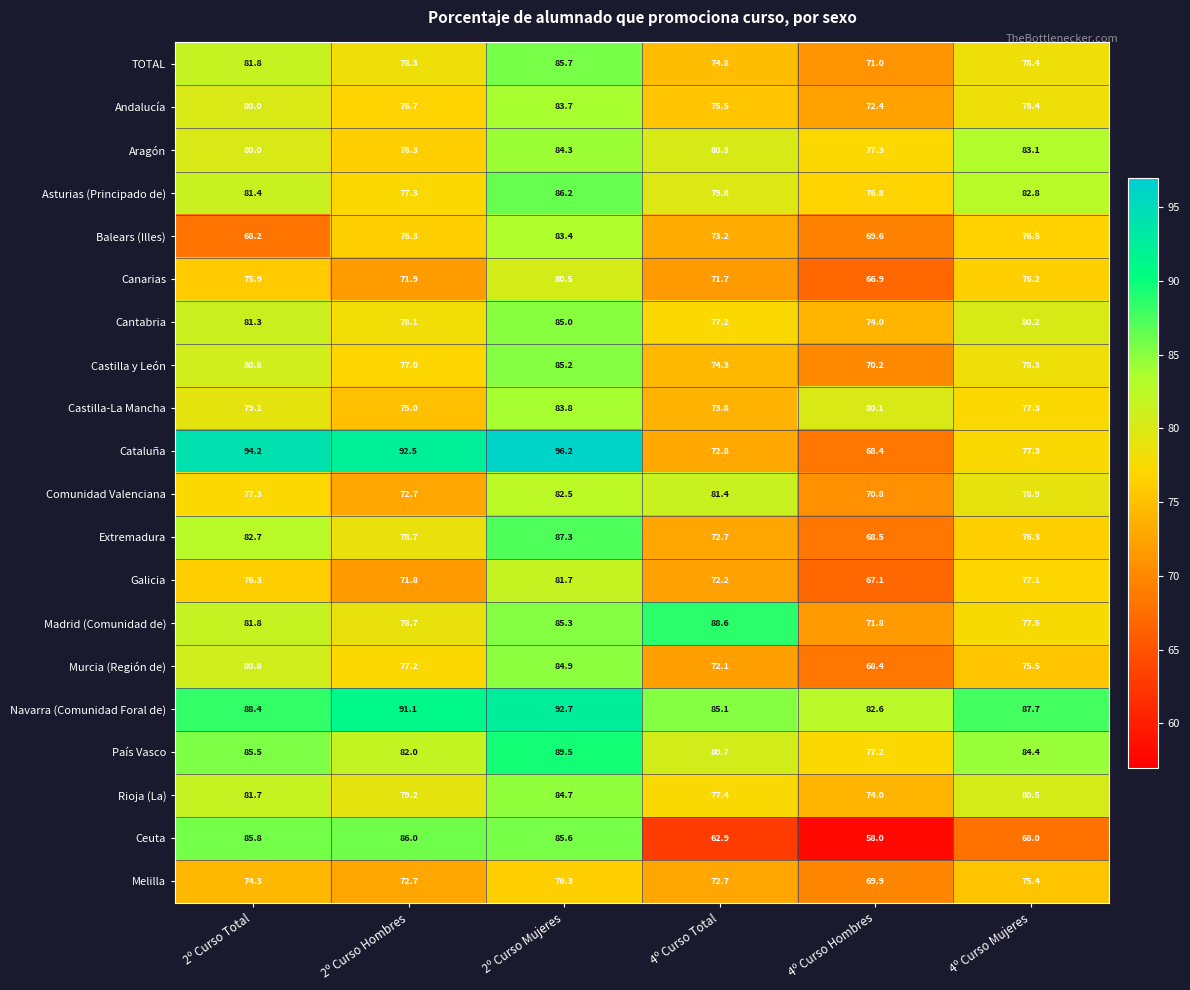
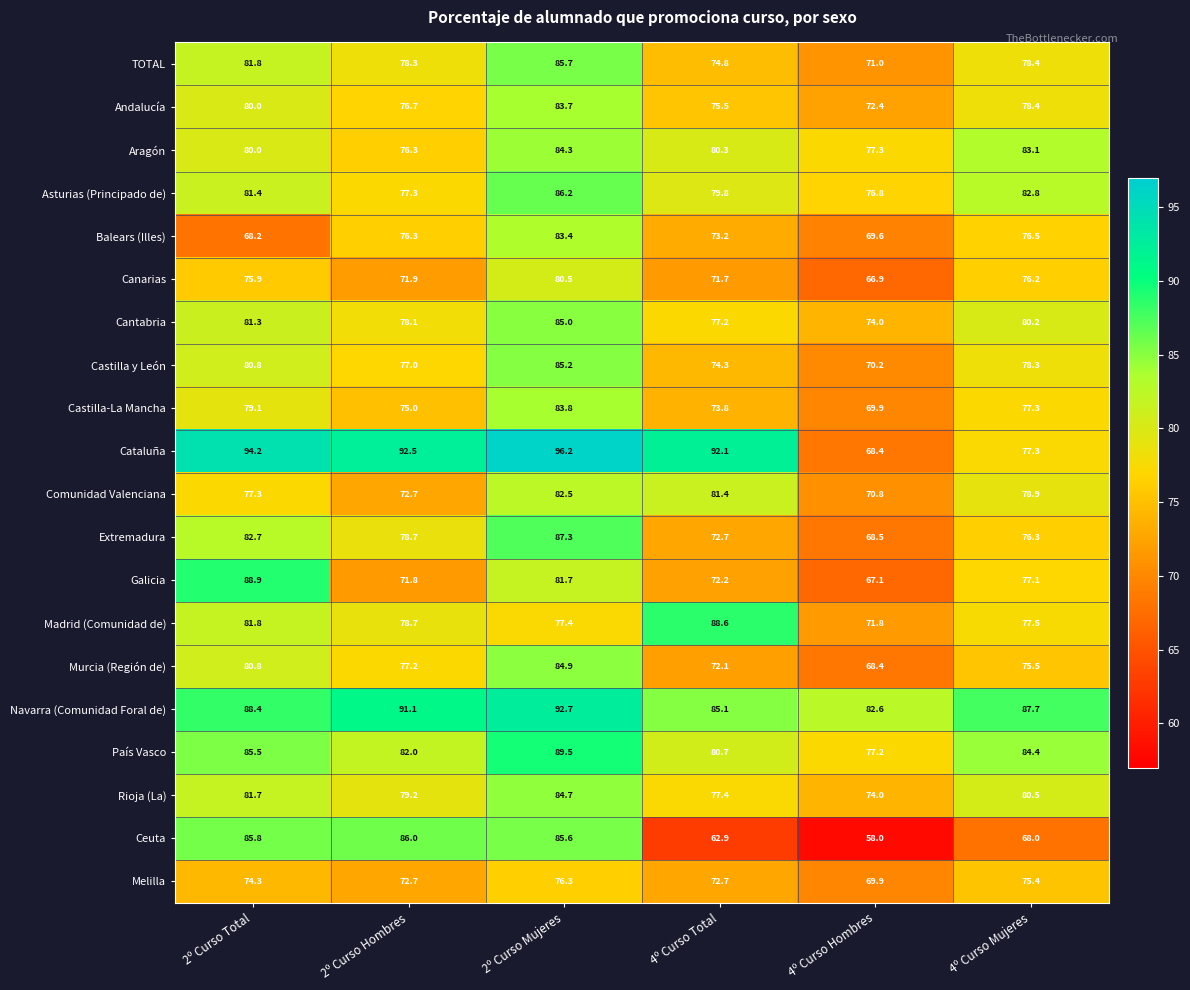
  {
    "TOTAL": {
      "2º Curso Total": 81.8,
      "2º Curso Hombres": 78.3,
      "2º Curso Mujeres": 85.7,
      "4º Curso Total": 74.8,
      "4º Curso Hombres": 71.0,
      "4º Curso Mujeres": 78.4
    },
    "Andalucía": {
      "2º Curso Total": 80.0,
      "2º Curso Hombres": 76.7,
      "2º Curso Mujeres": 83.7,
      "4º Curso Total": 75.5,
      "4º Curso Hombres": 72.4,
      "4º Curso Mujeres": 78.4
    },
    "Aragón": {
      "2º Curso Total": 80.0,
      "2º Curso Hombres": 76.3,
      "2º Curso Mujeres": 84.3,
      "4º Curso Total": 80.3,
      "4º Curso Hombres": 77.3,
      "4º Curso Mujeres": 83.1
    },
    "Asturias (Principado de)": {
      "2º Curso Total": 81.4,
      "2º Curso Hombres": 77.3,
      "2º Curso Mujeres": 86.2,
      "4º Curso Total": 79.8,
      "4º Curso Hombres": 76.8,
      "4º Curso Mujeres": 82.8
    },
    "Balears (Illes)": {
      "2º Curso Total": 68.2,
      "2º Curso Hombres": 76.3,
      "2º Curso Mujeres": 83.4,
      "4º Curso Total": 73.2,
      "4º Curso Hombres": 69.6,
      "4º Curso Mujeres": 76.5
    },
    "Canarias": {
      "2º Curso Total": 75.9,
      "2º Curso Hombres": 71.9,
      "2º Curso Mujeres": 80.5,
      "4º Curso Total": 71.7,
      "4º Curso Hombres": 66.9,
      "4º Curso Mujeres": 76.2
    },
    "Cantabria": {
      "2º Curso Total": 81.3,
      "2º Curso Hombres": 78.1,
      "2º Curso Mujeres": 85.0,
      "4º Curso Total": 77.2,
      "4º Curso Hombres": 74.0,
      "4º Curso Mujeres": 80.2
    },
    "Castilla y León": {
      "2º Curso Total": 80.8,
      "2º Curso Hombres": 77.0,
      "2º Curso Mujeres": 85.2,
      "4º Curso Total": 74.3,
      "4º Curso Hombres": 70.2,
      "4º Curso Mujeres": 78.3
    },
    "Castilla-La Mancha": {
      "2º Curso Total": 79.1,
      "2º Curso Hombres": 75.0,
      "2º Curso Mujeres": 83.8,
      "4º Curso Total": 73.8,
-     "4º Curso Hombres": 80.1,
+     "4º Curso Hombres": 69.9,
      "4º Curso Mujeres": 77.3
    },
    "Cataluña": {
      "2º Curso Total": 94.2,
      "2º Curso Hombres": 92.5,
      "2º Curso Mujeres": 96.2,
-     "4º Curso Total": 72.8,
+     "4º Curso Total": 92.1,
      "4º Curso Hombres": 68.4,
      "4º Curso Mujeres": 77.3
    },
    "Comunidad Valenciana": {
      "2º Curso Total": 77.3,
      "2º Curso Hombres": 72.7,
      "2º Curso Mujeres": 82.5,
      "4º Curso Total": 81.4,
      "4º Curso Hombres": 70.8,
      "4º Curso Mujeres": 78.9
    },
    "Extremadura": {
      "2º Curso Total": 82.7,
      "2º Curso Hombres": 78.7,
      "2º Curso Mujeres": 87.3,
      "4º Curso Total": 72.7,
      "4º Curso Hombres": 68.5,
      "4º Curso Mujeres": 76.3
    },
    "Galicia": {
-     "2º Curso Total": 76.3,
+     "2º Curso Total": 88.9,
      "2º Curso Hombres": 71.8,
      "2º Curso Mujeres": 81.7,
      "4º Curso Total": 72.2,
      "4º Curso Hombres": 67.1,
      "4º Curso Mujeres": 77.1
    },
    "Madrid (Comunidad de)": {
      "2º Curso Total": 81.8,
      "2º Curso Hombres": 78.7,
-     "2º Curso Mujeres": 85.3,
+     "2º Curso Mujeres": 77.4,
      "4º Curso Total": 88.6,
      "4º Curso Hombres": 71.8,
      "4º Curso Mujeres": 77.5
    },
    "Murcia (Región de)": {
      "2º Curso Total": 80.8,
      "2º Curso Hombres": 77.2,
      "2º Curso Mujeres": 84.9,
      "4º Curso Total": 72.1,
      "4º Curso Hombres": 68.4,
      "4º Curso Mujeres": 75.5
    },
    "Navarra (Comunidad Foral de)": {
      "2º Curso Total": 88.4,
      "2º Curso Hombres": 91.1,
      "2º Curso Mujeres": 92.7,
      "4º Curso Total": 85.1,
      "4º Curso Hombres": 82.6,
      "4º Curso Mujeres": 87.7
    },
    "País Vasco": {
      "2º Curso Total": 85.5,
      "2º Curso Hombres": 82.0,
      "2º Curso Mujeres": 89.5,
      "4º Curso Total": 80.7,
      "4º Curso Hombres": 77.2,
      "4º Curso Mujeres": 84.4
    },
    "Rioja (La)": {
      "2º Curso Total": 81.7,
      "2º Curso Hombres": 79.2,
      "2º Curso Mujeres": 84.7,
      "4º Curso Total": 77.4,
      "4º Curso Hombres": 74.0,
      "4º Curso Mujeres": 80.5
    },
    "Ceuta": {
      "2º Curso Total": 85.8,
      "2º Curso Hombres": 86.0,
      "2º Curso Mujeres": 85.6,
      "4º Curso Total": 62.9,
      "4º Curso Hombres": 58.0,
      "4º Curso Mujeres": 68.0
    },
    "Melilla": {
      "2º Curso Total": 74.3,
      "2º Curso Hombres": 72.7,
      "2º Curso Mujeres": 76.3,
      "4º Curso Total": 72.7,
      "4º Curso Hombres": 69.9,
      "4º Curso Mujeres": 75.4
    }
  }
